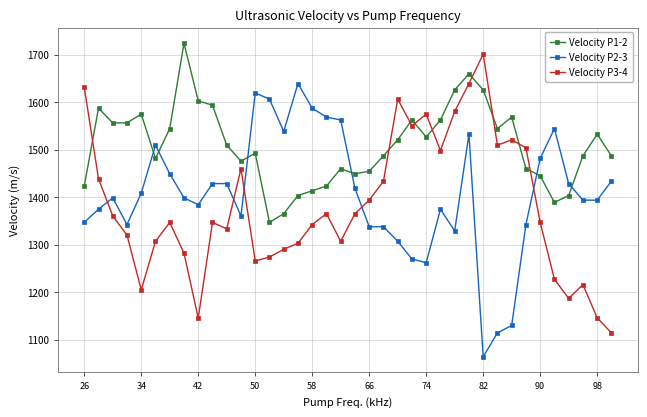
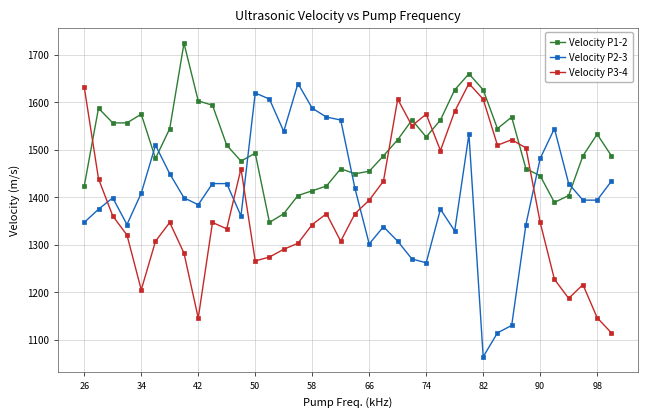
  {
    "Velocity P1-2": {
      "26": 1420,
      "34": 1570,
      "42": 1600,
      "50": 1490,
      "58": 1410,
      "66": 1450,
      "74": 1530,
      "82": 1630,
      "90": 1450,
      "98": 1530
    },
    "Velocity P2-3": {
      "26": 1350,
      "34": 1410,
      "42": 1380,
      "50": 1620,
      "58": 1590,
-     "66": 1340,
+     "66": 1300,
      "74": 1260,
      "82": 1060,
      "90": 1480,
      "98": 1390
    },
    "Velocity P3-4": {
      "26": 1630,
      "34": 1200,
      "42": 1150,
      "50": 1270,
      "58": 1340,
      "66": 1390,
      "74": 1570,
-     "82": 1700,
+     "82": 1610,
      "90": 1350,
      "98": 1150
    }
  }
